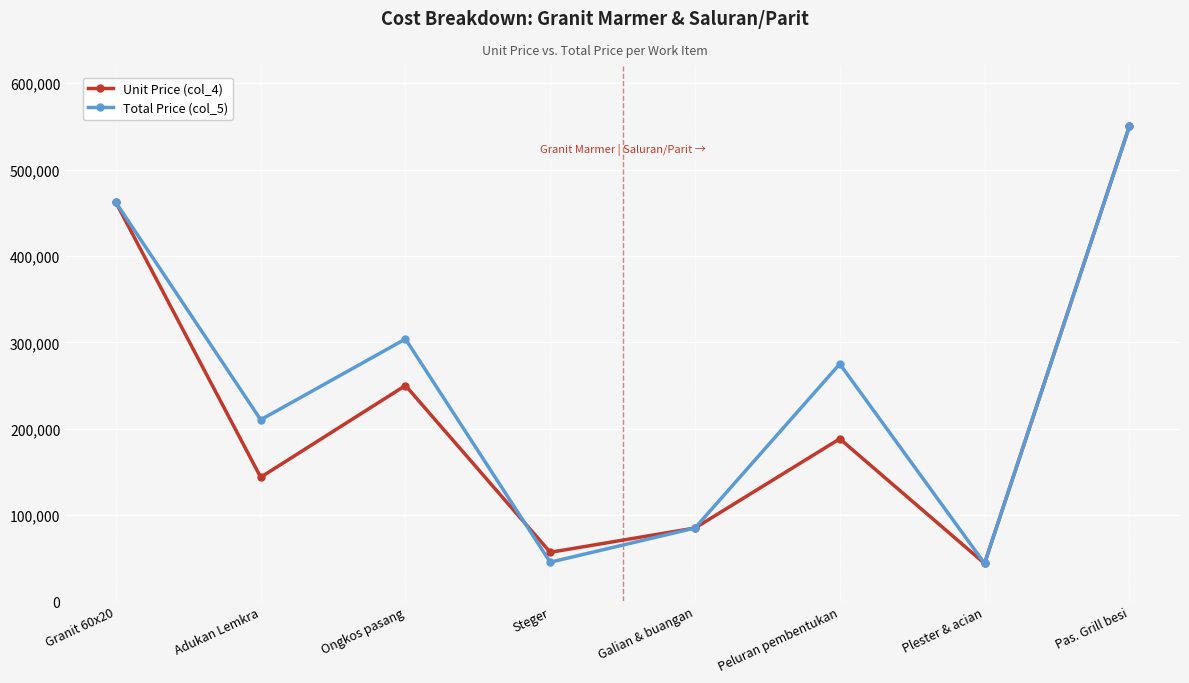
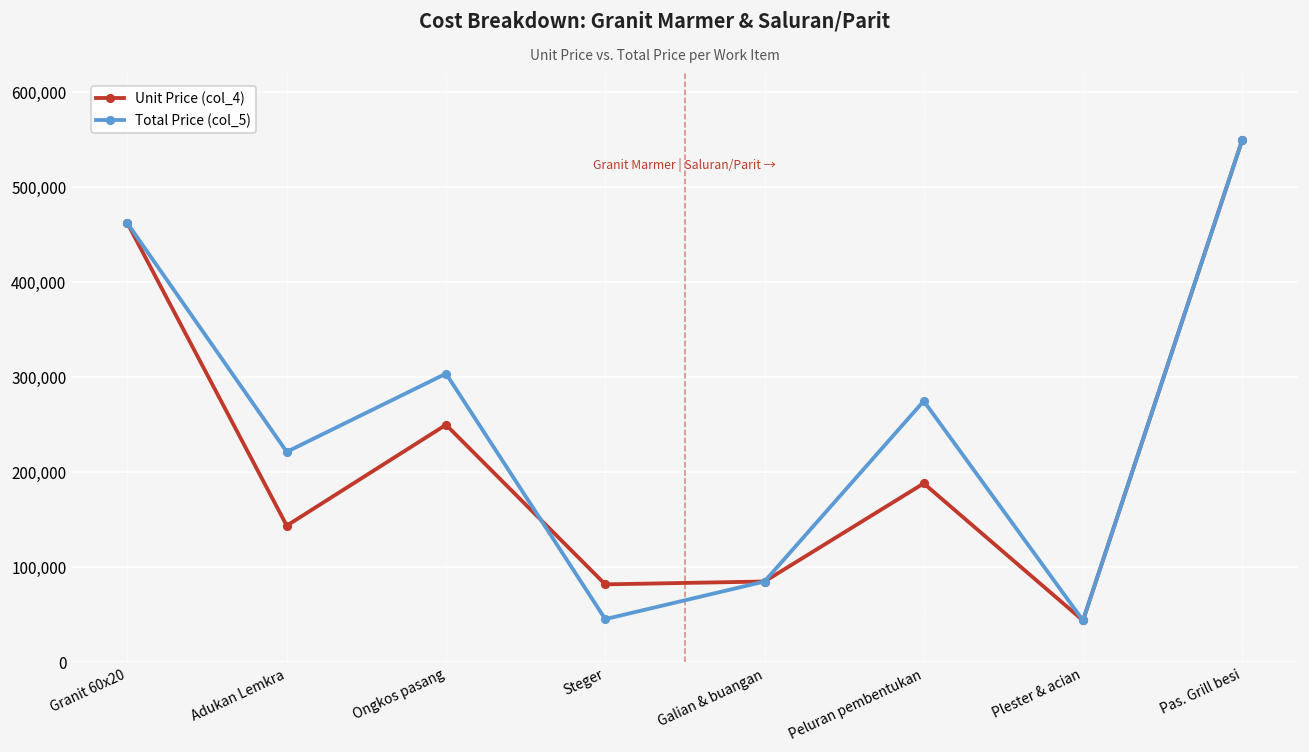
  {
    "Unit Price (col_4)": {
      "Adukan Lemkra": "140,000",
      "Ongkos pasang": "250,000",
-     "Steger": "60,000",
+     "Steger": "80,000",
      "Peluran pembentukan": "190,000"
    },
    "Total Price (col_5)": {
-     "Adukan Lemkra": "210,000",
+     "Adukan Lemkra": "220,000",
      "Ongkos pasang": "300,000",
      "Steger": "50,000",
      "Peluran pembentukan": "280,000"
    }
  }
